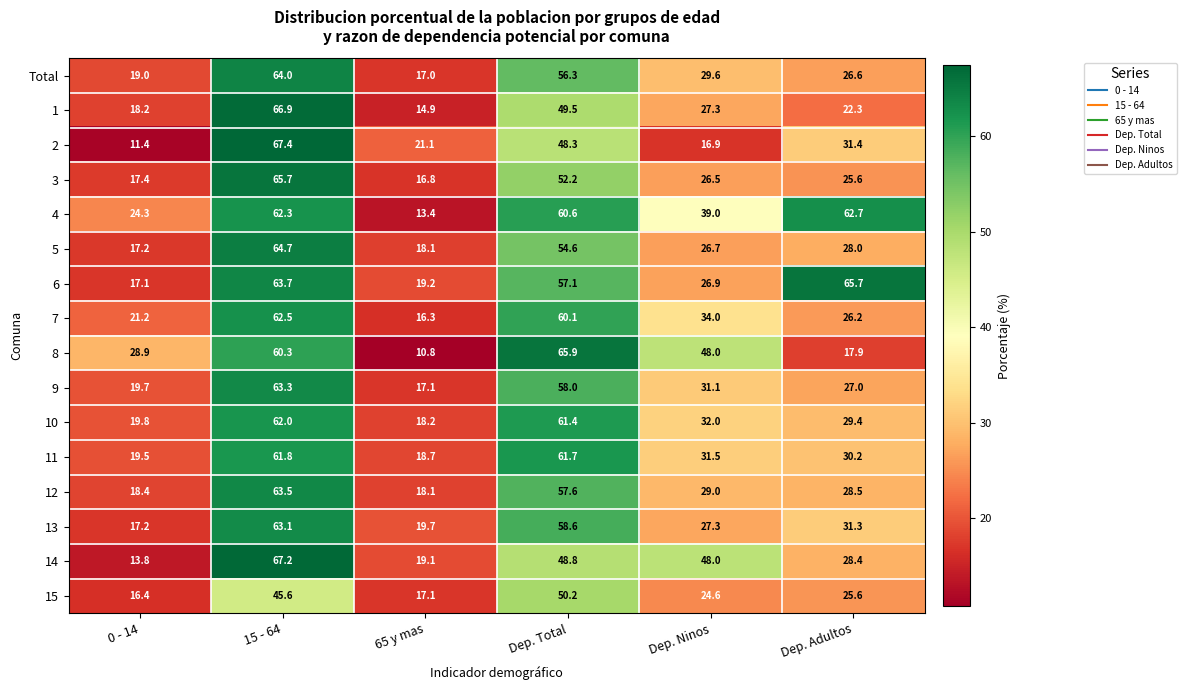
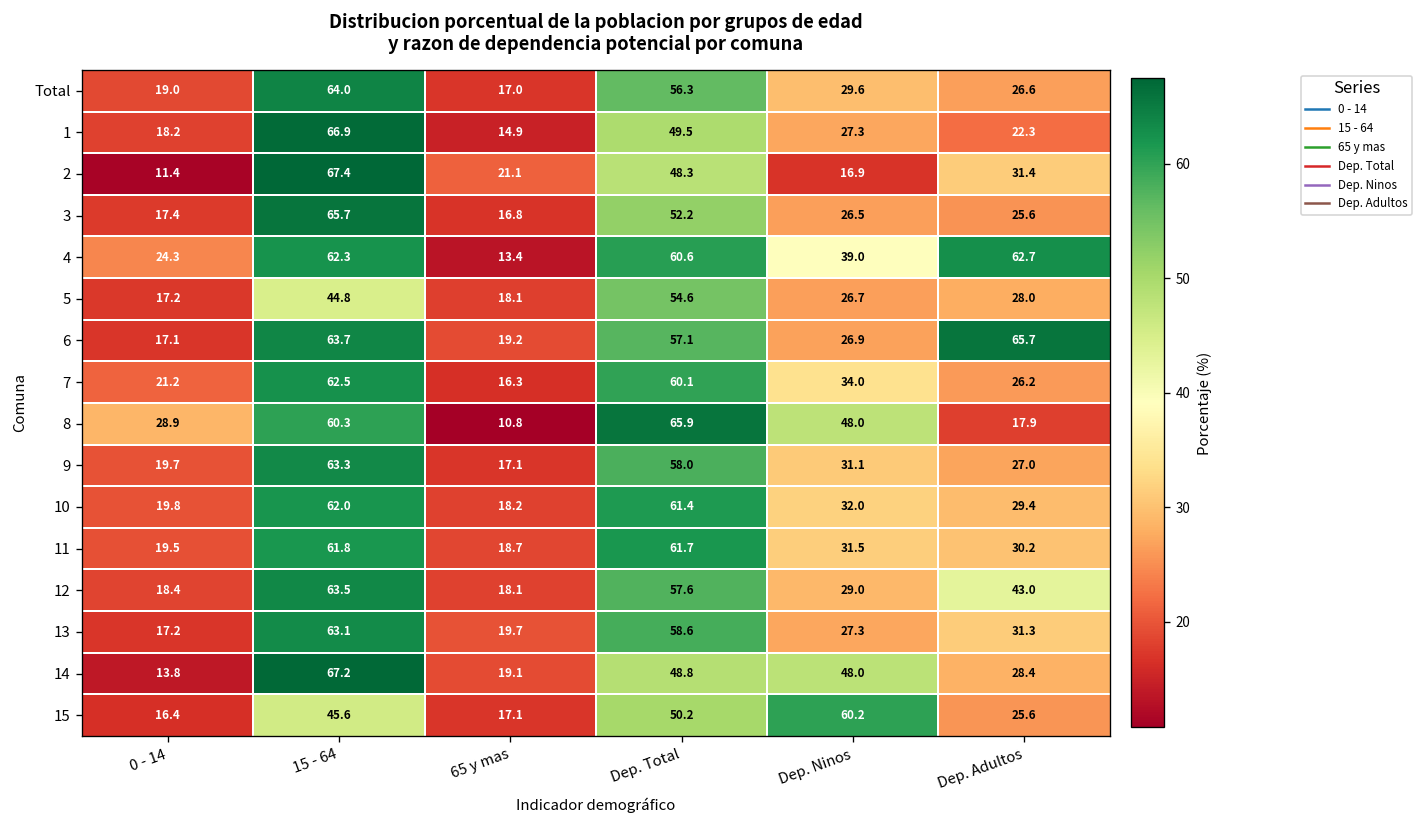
  {
    "Total": {
      "0 - 14": 19.0,
      "15 - 64": 64.0,
      "65 y mas": 17.0,
      "Dep. Total": 56.3,
      "Dep. Ninos": 29.6,
      "Dep. Adultos": 26.6
    },
    "1": {
      "0 - 14": 18.2,
      "15 - 64": 66.9,
      "65 y mas": 14.9,
      "Dep. Total": 49.5,
      "Dep. Ninos": 27.3,
      "Dep. Adultos": 22.3
    },
    "2": {
      "0 - 14": 11.4,
      "15 - 64": 67.4,
      "65 y mas": 21.1,
      "Dep. Total": 48.3,
      "Dep. Ninos": 16.9,
      "Dep. Adultos": 31.4
    },
    "3": {
      "0 - 14": 17.4,
      "15 - 64": 65.7,
      "65 y mas": 16.8,
      "Dep. Total": 52.2,
      "Dep. Ninos": 26.5,
      "Dep. Adultos": 25.6
    },
    "4": {
      "0 - 14": 24.3,
      "15 - 64": 62.3,
      "65 y mas": 13.4,
      "Dep. Total": 60.6,
      "Dep. Ninos": 39.0,
      "Dep. Adultos": 62.7
    },
    "5": {
      "0 - 14": 17.2,
-     "15 - 64": 64.7,
+     "15 - 64": 44.8,
      "65 y mas": 18.1,
      "Dep. Total": 54.6,
      "Dep. Ninos": 26.7,
      "Dep. Adultos": 28.0
    },
    "6": {
      "0 - 14": 17.1,
      "15 - 64": 63.7,
      "65 y mas": 19.2,
      "Dep. Total": 57.1,
      "Dep. Ninos": 26.9,
      "Dep. Adultos": 65.7
    },
    "7": {
      "0 - 14": 21.2,
      "15 - 64": 62.5,
      "65 y mas": 16.3,
      "Dep. Total": 60.1,
      "Dep. Ninos": 34.0,
      "Dep. Adultos": 26.2
    },
    "8": {
      "0 - 14": 28.9,
      "15 - 64": 60.3,
      "65 y mas": 10.8,
      "Dep. Total": 65.9,
      "Dep. Ninos": 48.0,
      "Dep. Adultos": 17.9
    },
    "9": {
      "0 - 14": 19.7,
      "15 - 64": 63.3,
      "65 y mas": 17.1,
      "Dep. Total": 58.0,
      "Dep. Ninos": 31.1,
      "Dep. Adultos": 27.0
    },
    "10": {
      "0 - 14": 19.8,
      "15 - 64": 62.0,
      "65 y mas": 18.2,
      "Dep. Total": 61.4,
      "Dep. Ninos": 32.0,
      "Dep. Adultos": 29.4
    },
    "11": {
      "0 - 14": 19.5,
      "15 - 64": 61.8,
      "65 y mas": 18.7,
      "Dep. Total": 61.7,
      "Dep. Ninos": 31.5,
      "Dep. Adultos": 30.2
    },
    "12": {
      "0 - 14": 18.4,
      "15 - 64": 63.5,
      "65 y mas": 18.1,
      "Dep. Total": 57.6,
      "Dep. Ninos": 29.0,
-     "Dep. Adultos": 28.5
+     "Dep. Adultos": 43.0
    },
    "13": {
      "0 - 14": 17.2,
      "15 - 64": 63.1,
      "65 y mas": 19.7,
      "Dep. Total": 58.6,
      "Dep. Ninos": 27.3,
      "Dep. Adultos": 31.3
    },
    "14": {
      "0 - 14": 13.8,
      "15 - 64": 67.2,
      "65 y mas": 19.1,
      "Dep. Total": 48.8,
      "Dep. Ninos": 48.0,
      "Dep. Adultos": 28.4
    },
    "15": {
      "0 - 14": 16.4,
      "15 - 64": 45.6,
      "65 y mas": 17.1,
      "Dep. Total": 50.2,
-     "Dep. Ninos": 24.6,
+     "Dep. Ninos": 60.2,
      "Dep. Adultos": 25.6
    }
  }
